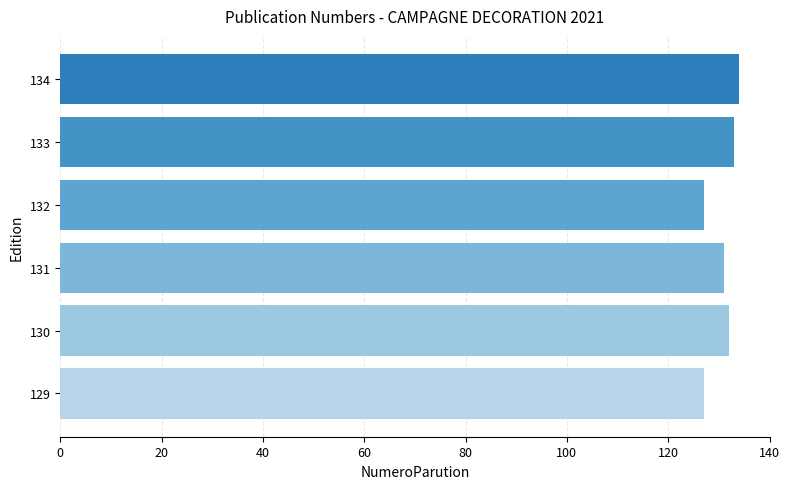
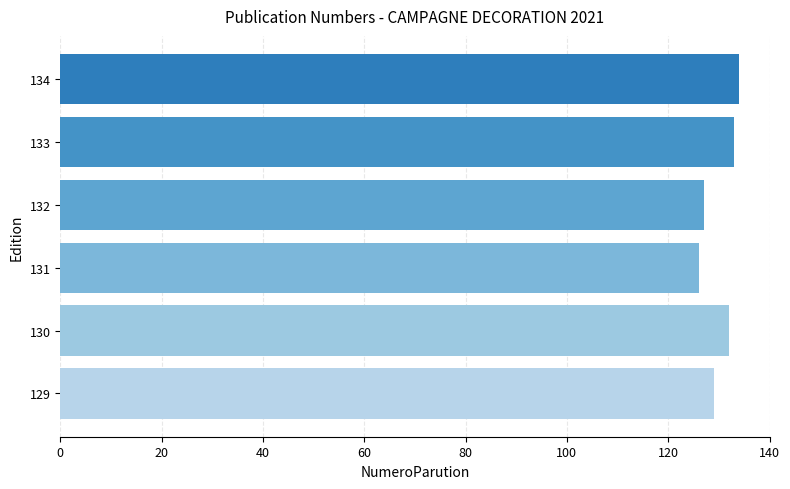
  {
    "134": 134,
    "133": 133,
    "132": 127,
-   "131": 131,
+   "131": 126,
    "130": 132,
-   "129": 127
+   "129": 129
  }
